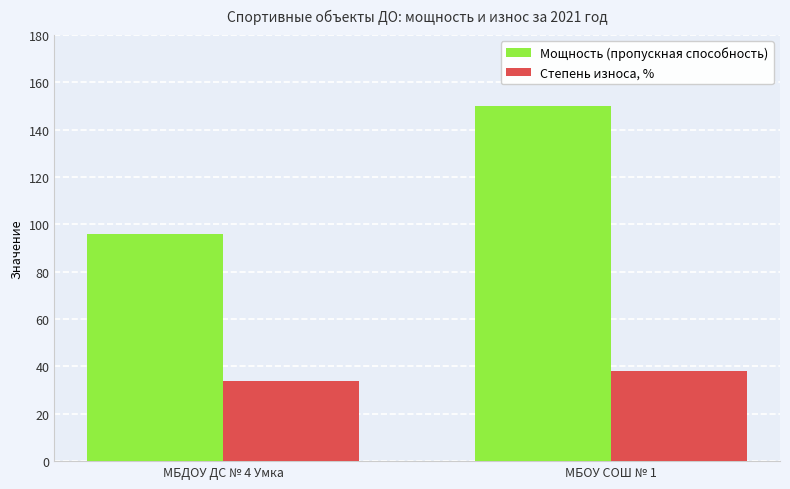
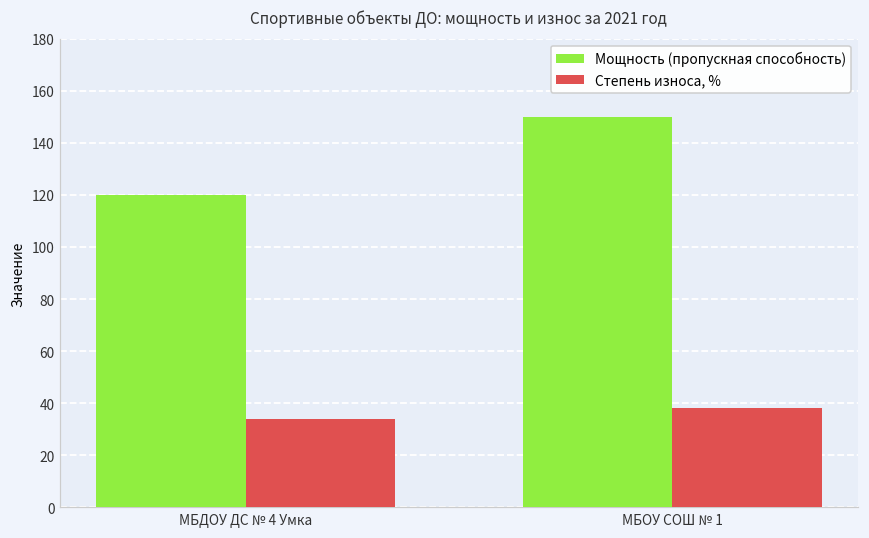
  {
    "Мощность (пропускная способность)": {
-     "МБДОУ ДС № 4 Умка": 96,
+     "МБДОУ ДС № 4 Умка": 120,
      "МБОУ СОШ № 1": 150
    },
    "Степень износа, %": {
      "МБДОУ ДС № 4 Умка": 34,
      "МБОУ СОШ № 1": 38
    }
  }
